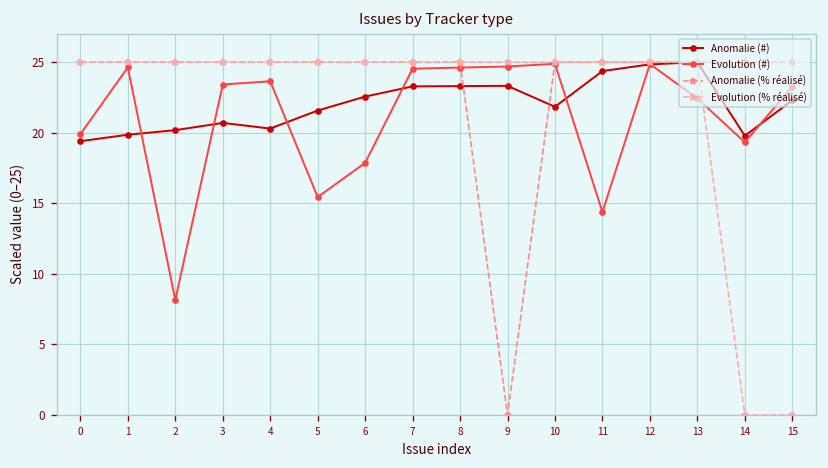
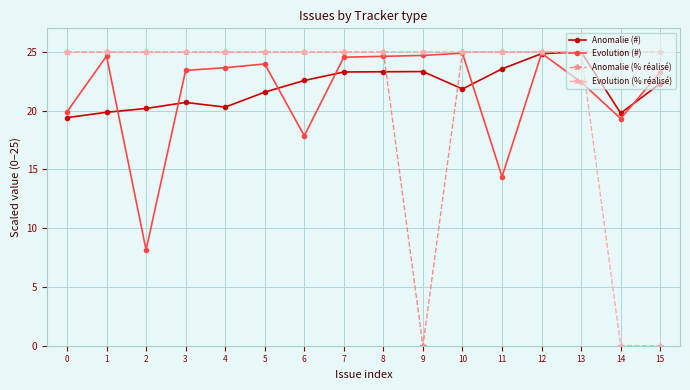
  {
    "Anomalie (#)": {
      "0": 19.4,
      "1": 19.9,
      "2": 20.2,
      "3": 20.7,
      "4": 20.3,
      "5": 21.6,
      "6": 22.6,
      "7": 23.3,
      "8": 23.3,
      "9": 23.3,
      "10": 21.8,
-     "11": 24.4,
+     "11": 23.6,
      "14": 19.8
    },
    "Evolution (#)": {
      "0": 19.9,
      "1": 24.6,
      "2": 8.1,
      "3": 23.4,
      "4": 23.6,
-     "5": 15.4,
+     "5": 24.0,
      "6": 17.9,
      "7": 24.5,
      "8": 24.6,
      "9": 24.7,
      "11": 14.4,
      "14": 19.3
    }
  }
